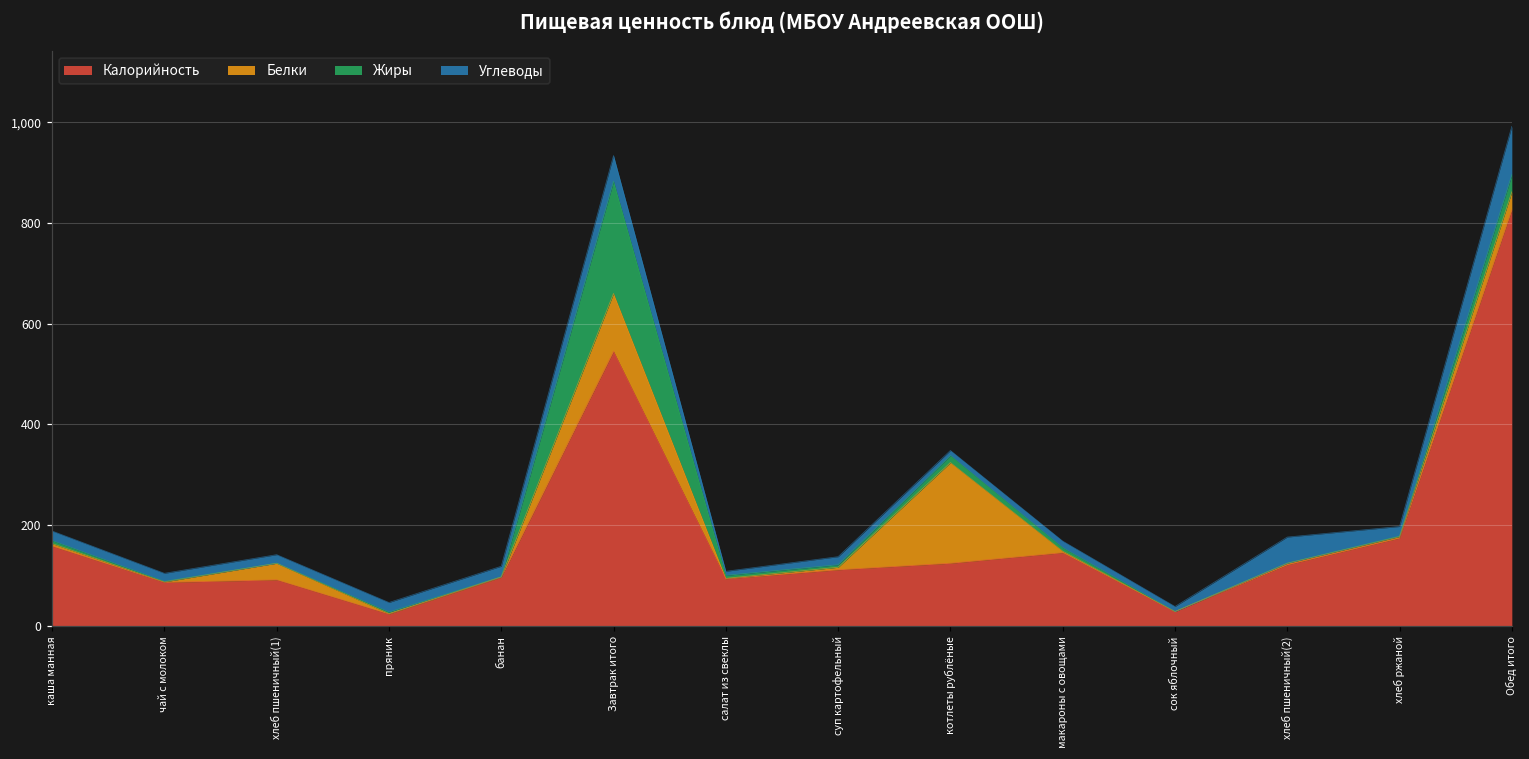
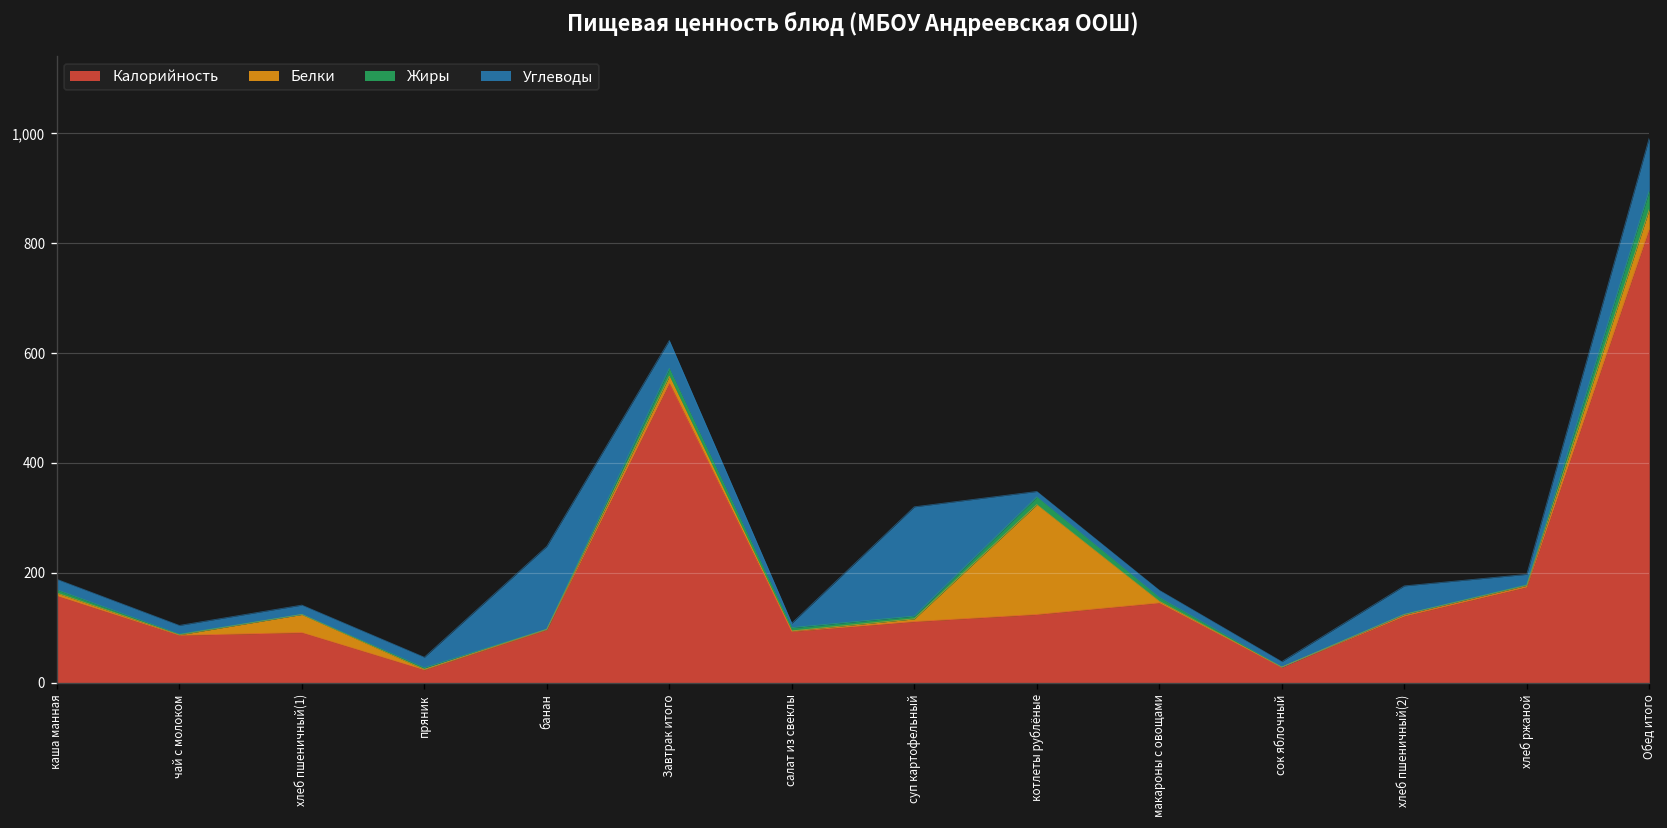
  {
    "Калорийность": {
      "хлеб пшеничный(1)": 90,
      "Завтрак итого": 550,
      "котлеты рублёные": 120,
      "Обед итого": 830
    },
    "Белки": {
-     "Завтрак итого": 120,
+     "Завтрак итого": 10,
      "котлеты рублёные": 200,
      "Обед итого": 40
    },
    "Жиры": {
      "каша манная": 10,
-     "Завтрак итого": 220,
+     "Завтрак итого": 10,
      "салат из свеклы": 10,
      "котлеты рублёные": 10,
      "макароны с овощами": 10,
      "Обед итого": 30
    },
    "Углеводы": {
      "каша манная": 20,
      "чай с молоком": 20,
      "хлеб пшеничный(1)": 20,
      "пряник": 20,
-     "банан": 20,
+     "банан": 150,
      "Завтрак итого": 50,
      "салат из свеклы": 10,
-     "суп картофельный": 20,
+     "суп картофельный": 200,
      "котлеты рублёные": 10,
      "макароны с овощами": 10,
      "сок яблочный": 10,
      "хлеб пшеничный(2)": 50,
      "хлеб ржаной": 20,
      "Обед итого": 100
    }
  }
